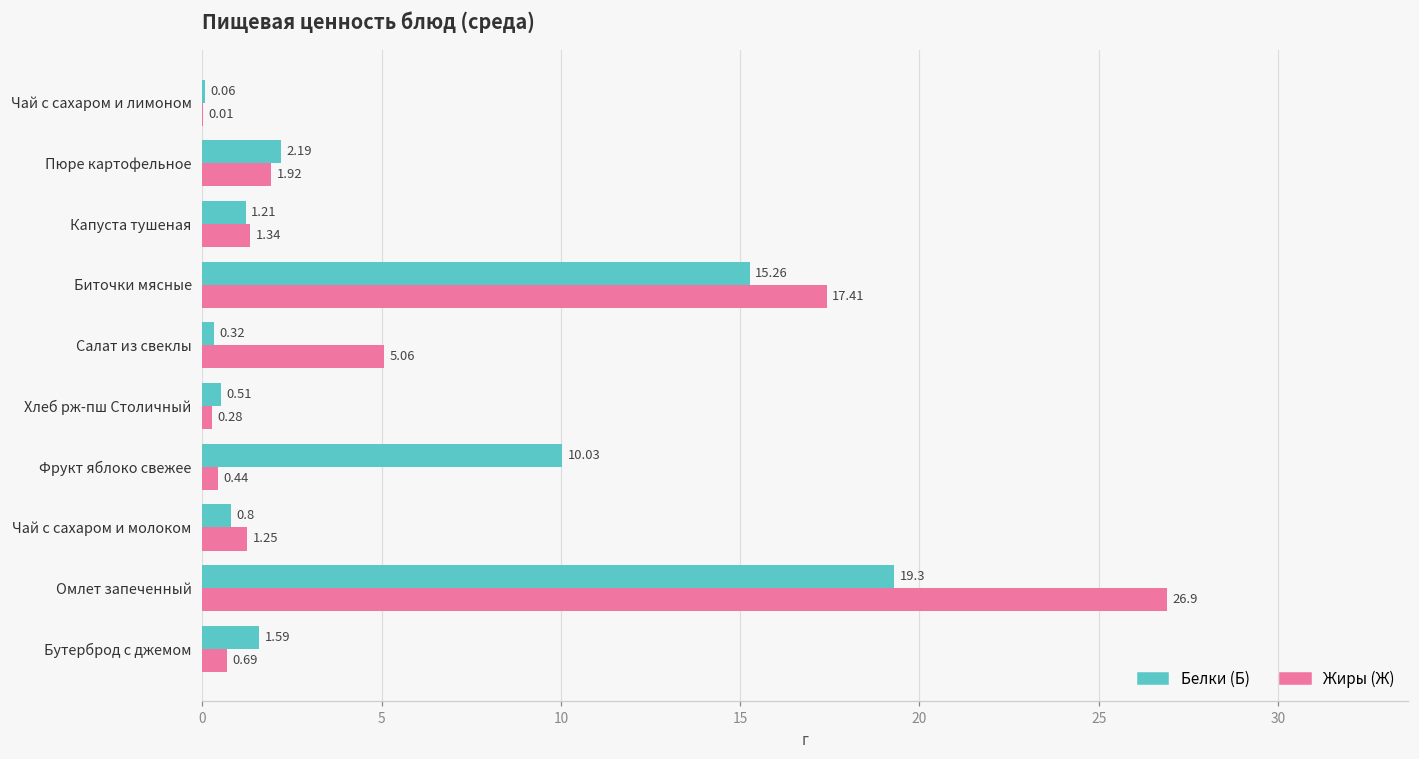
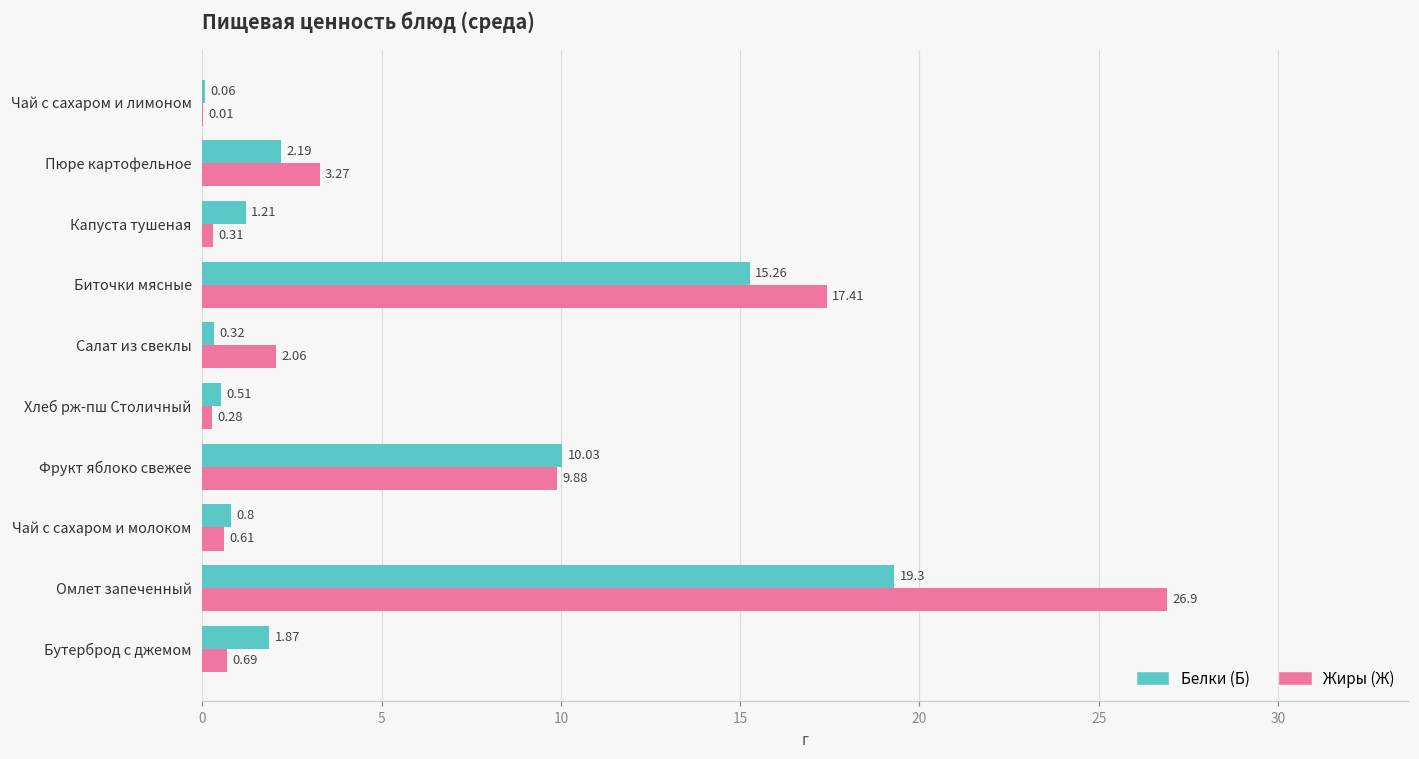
  {
    "Белки (Б)": {
      "Чай с сахаром и лимоном": 0.06,
      "Пюре картофельное": 2.19,
      "Капуста тушеная": 1.21,
      "Биточки мясные": 15.26,
      "Салат из свеклы": 0.32,
      "Хлеб рж-пш Столичный": 0.51,
      "Фрукт яблоко свежее": 10.03,
      "Чай с сахаром и молоком": 0.8,
      "Омлет запеченный": 19.3,
-     "Бутерброд с джемом": 1.59
+     "Бутерброд с джемом": 1.87
    },
    "Жиры (Ж)": {
      "Чай с сахаром и лимоном": 0.01,
-     "Пюре картофельное": 1.92,
-     "Капуста тушеная": 1.34,
+     "Пюре картофельное": 3.27,
+     "Капуста тушеная": 0.31,
      "Биточки мясные": 17.41,
-     "Салат из свеклы": 5.06,
+     "Салат из свеклы": 2.06,
      "Хлеб рж-пш Столичный": 0.28,
-     "Фрукт яблоко свежее": 0.44,
-     "Чай с сахаром и молоком": 1.25,
+     "Фрукт яблоко свежее": 9.88,
+     "Чай с сахаром и молоком": 0.61,
      "Омлет запеченный": 26.9,
      "Бутерброд с джемом": 0.69
    }
  }
